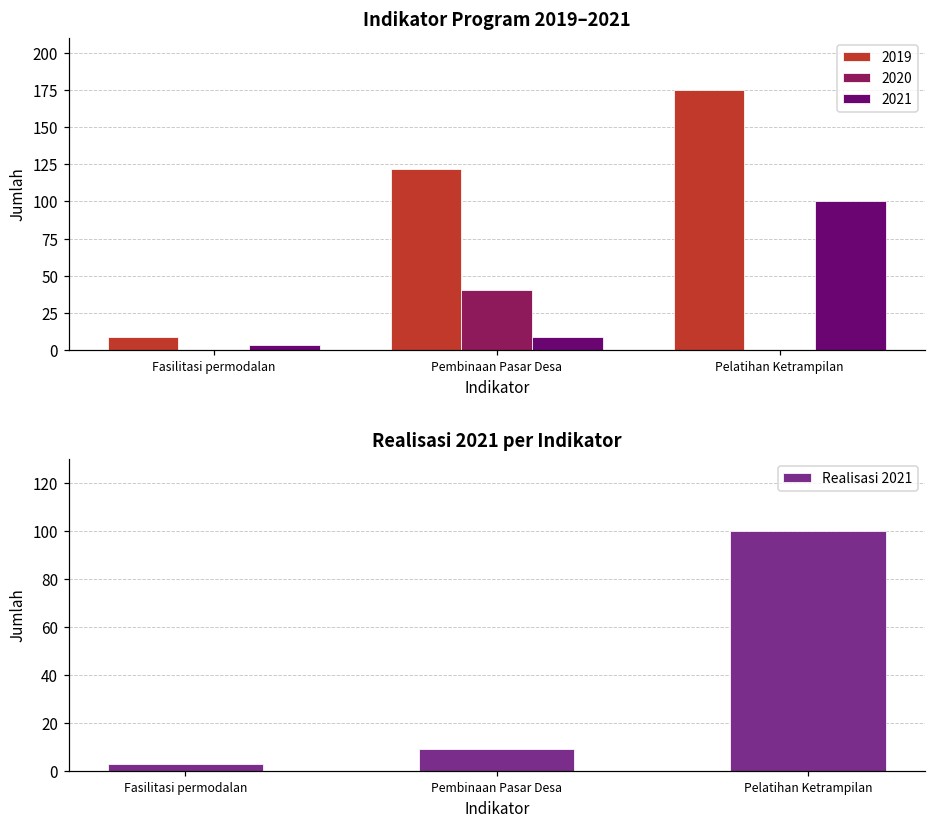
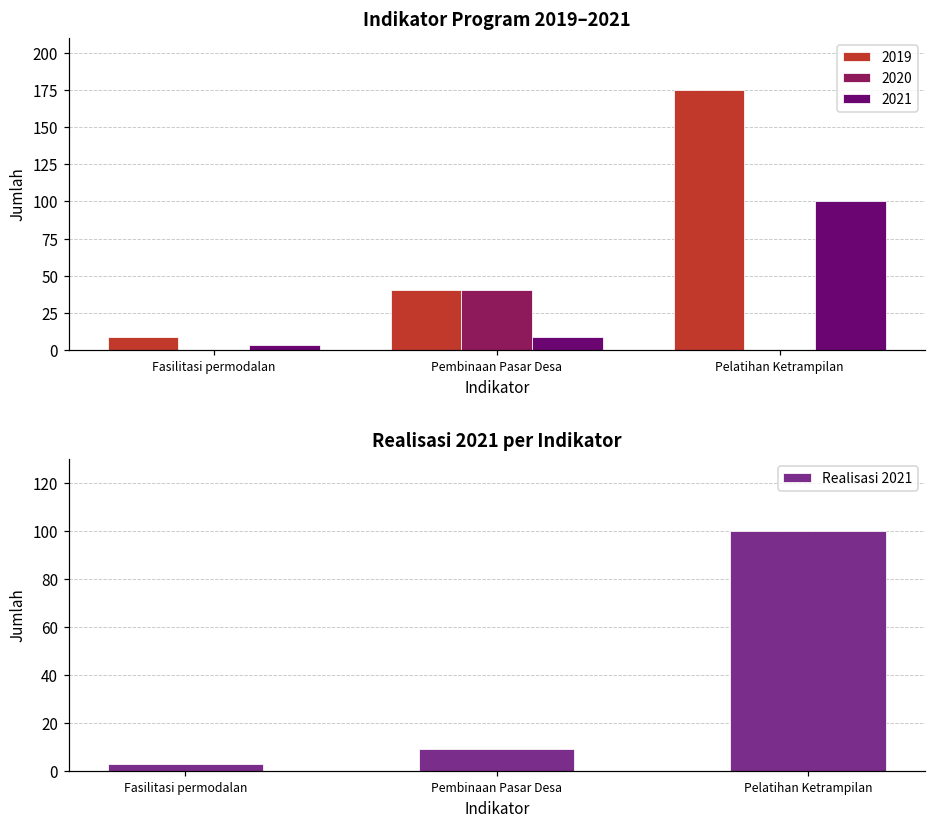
  {
    "Indikator Program 2019–2021": {
      "2019": {
        "Fasilitasi permodalan": 9,
-       "Pembinaan Pasar Desa": 122,
+       "Pembinaan Pasar Desa": 40,
        "Pelatihan Ketrampilan": 175
      }
    },
    "Realisasi 2021 per Indikator": {
      "Fasilitasi permodalan": 3,
      "Pembinaan Pasar Desa": 9,
      "Pelatihan Ketrampilan": 100
    }
  }
